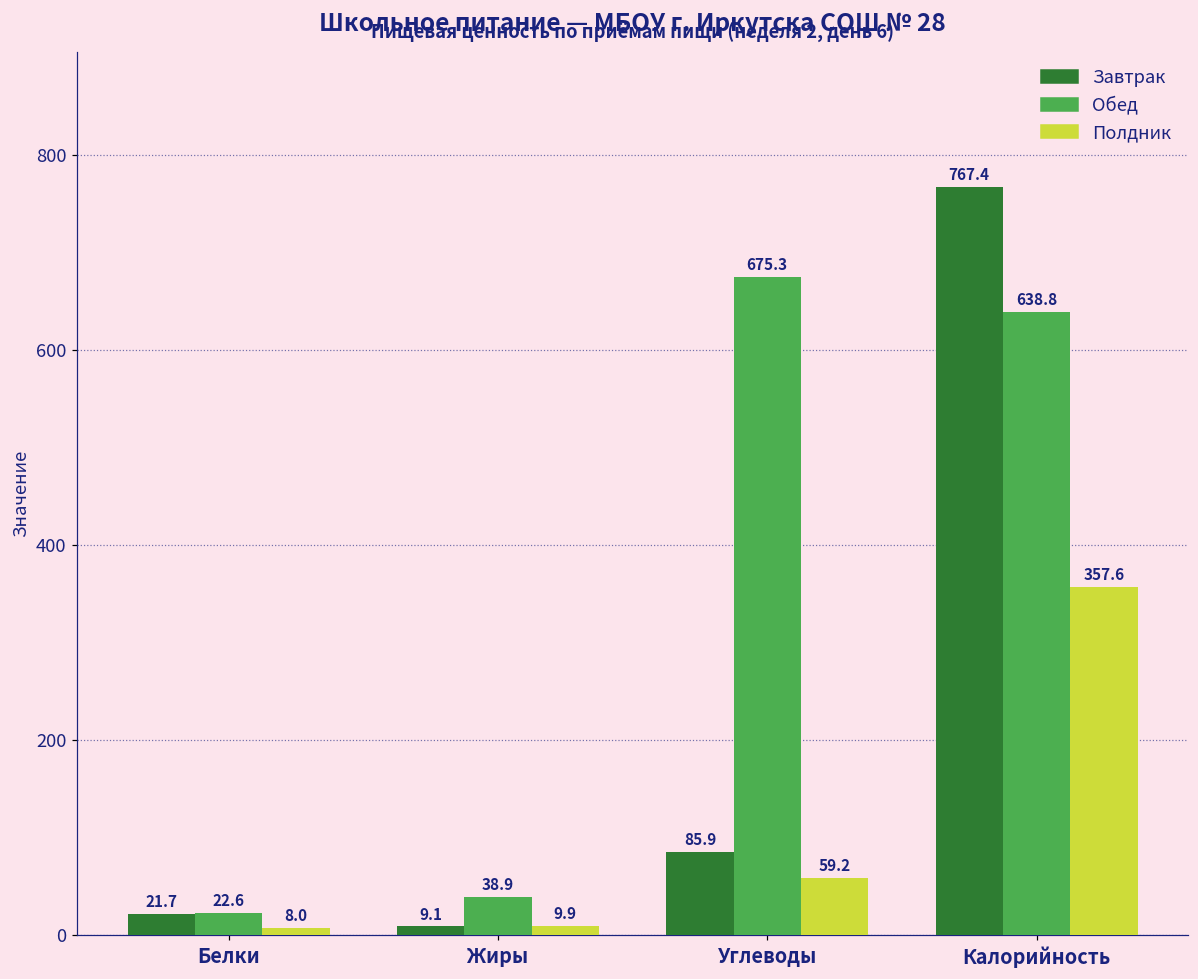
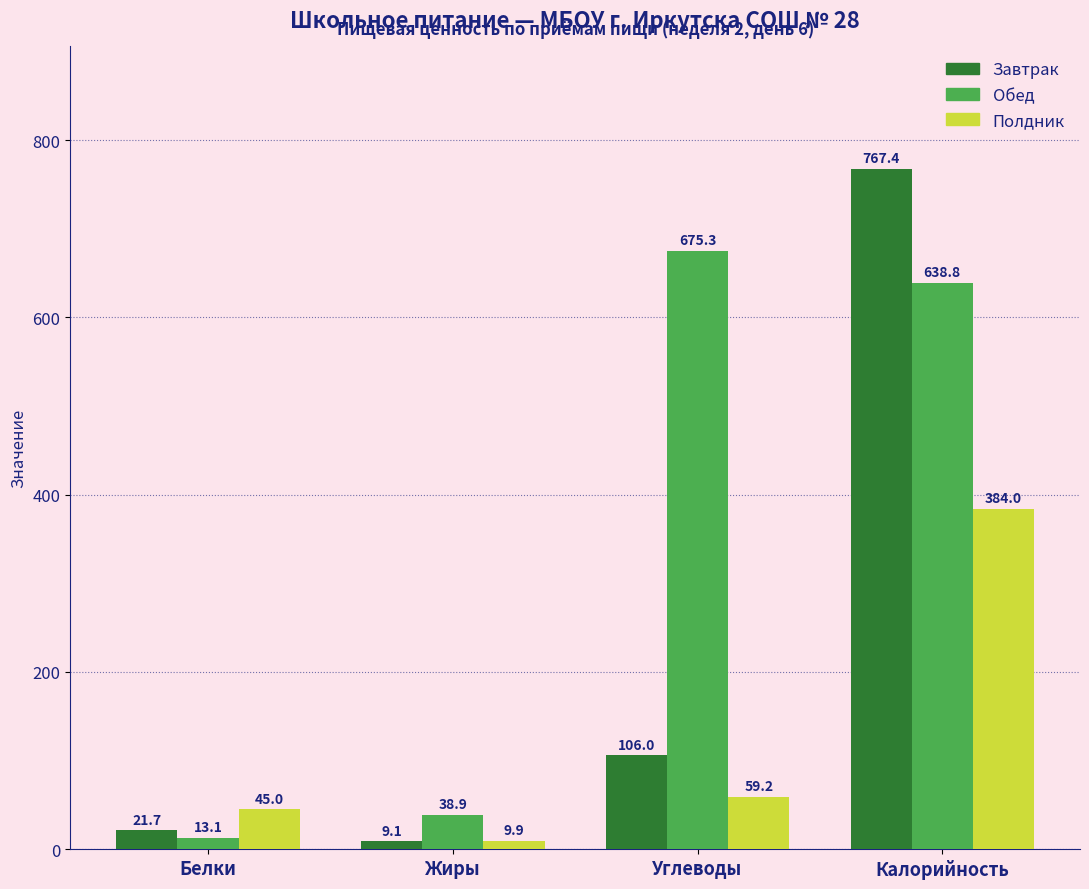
  {
    "Завтрак": {
      "Белки": 21.7,
      "Жиры": 9.1,
-     "Углеводы": 85.9,
+     "Углеводы": 106.0,
      "Калорийность": 767.4
    },
    "Обед": {
-     "Белки": 22.6,
+     "Белки": 13.1,
      "Жиры": 38.9,
      "Углеводы": 675.3,
      "Калорийность": 638.8
    },
    "Полдник": {
-     "Белки": 8.0,
+     "Белки": 45.0,
      "Жиры": 9.9,
      "Углеводы": 59.2,
-     "Калорийность": 357.6
+     "Калорийность": 384.0
    }
  }
